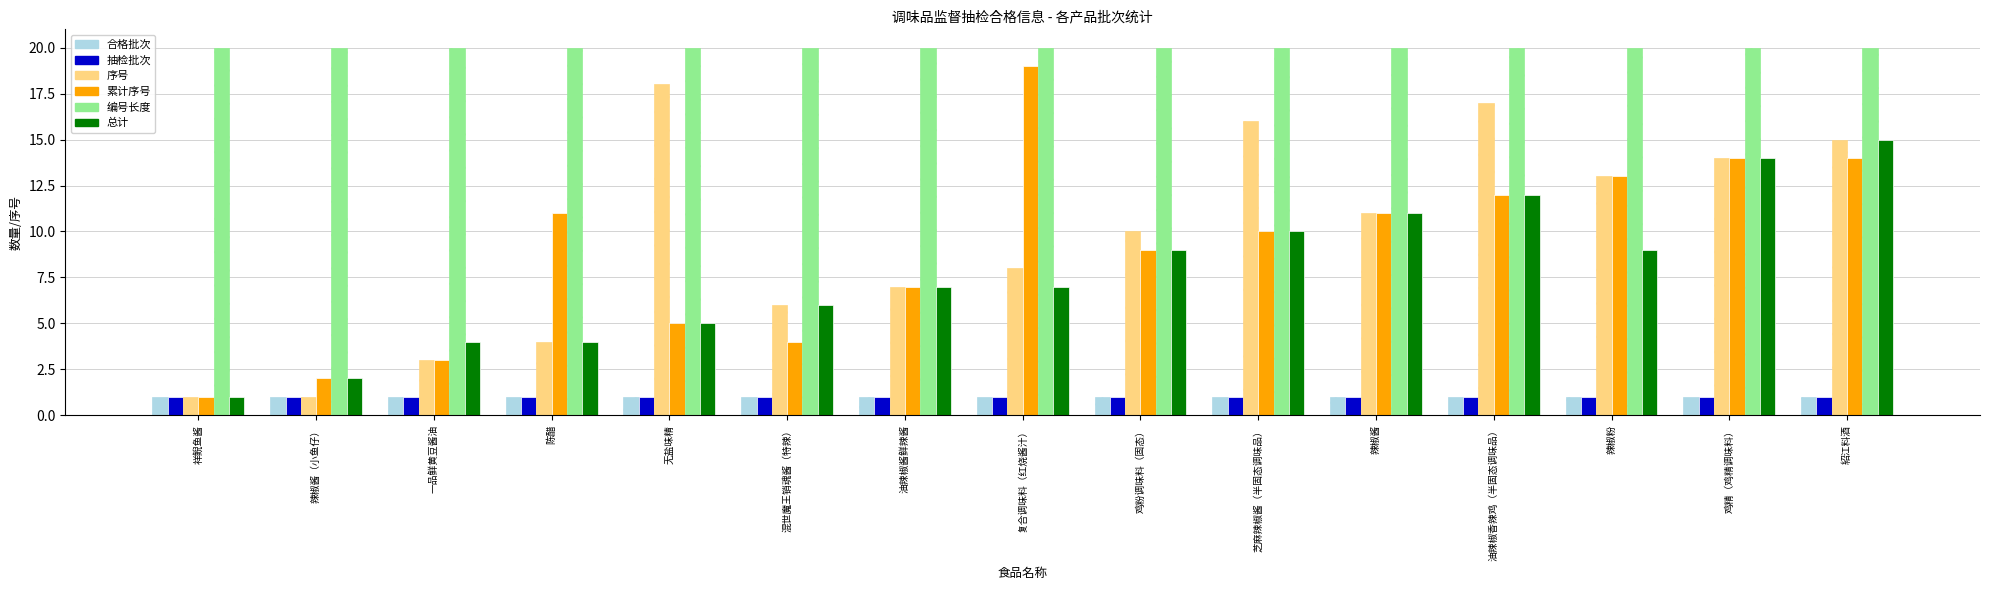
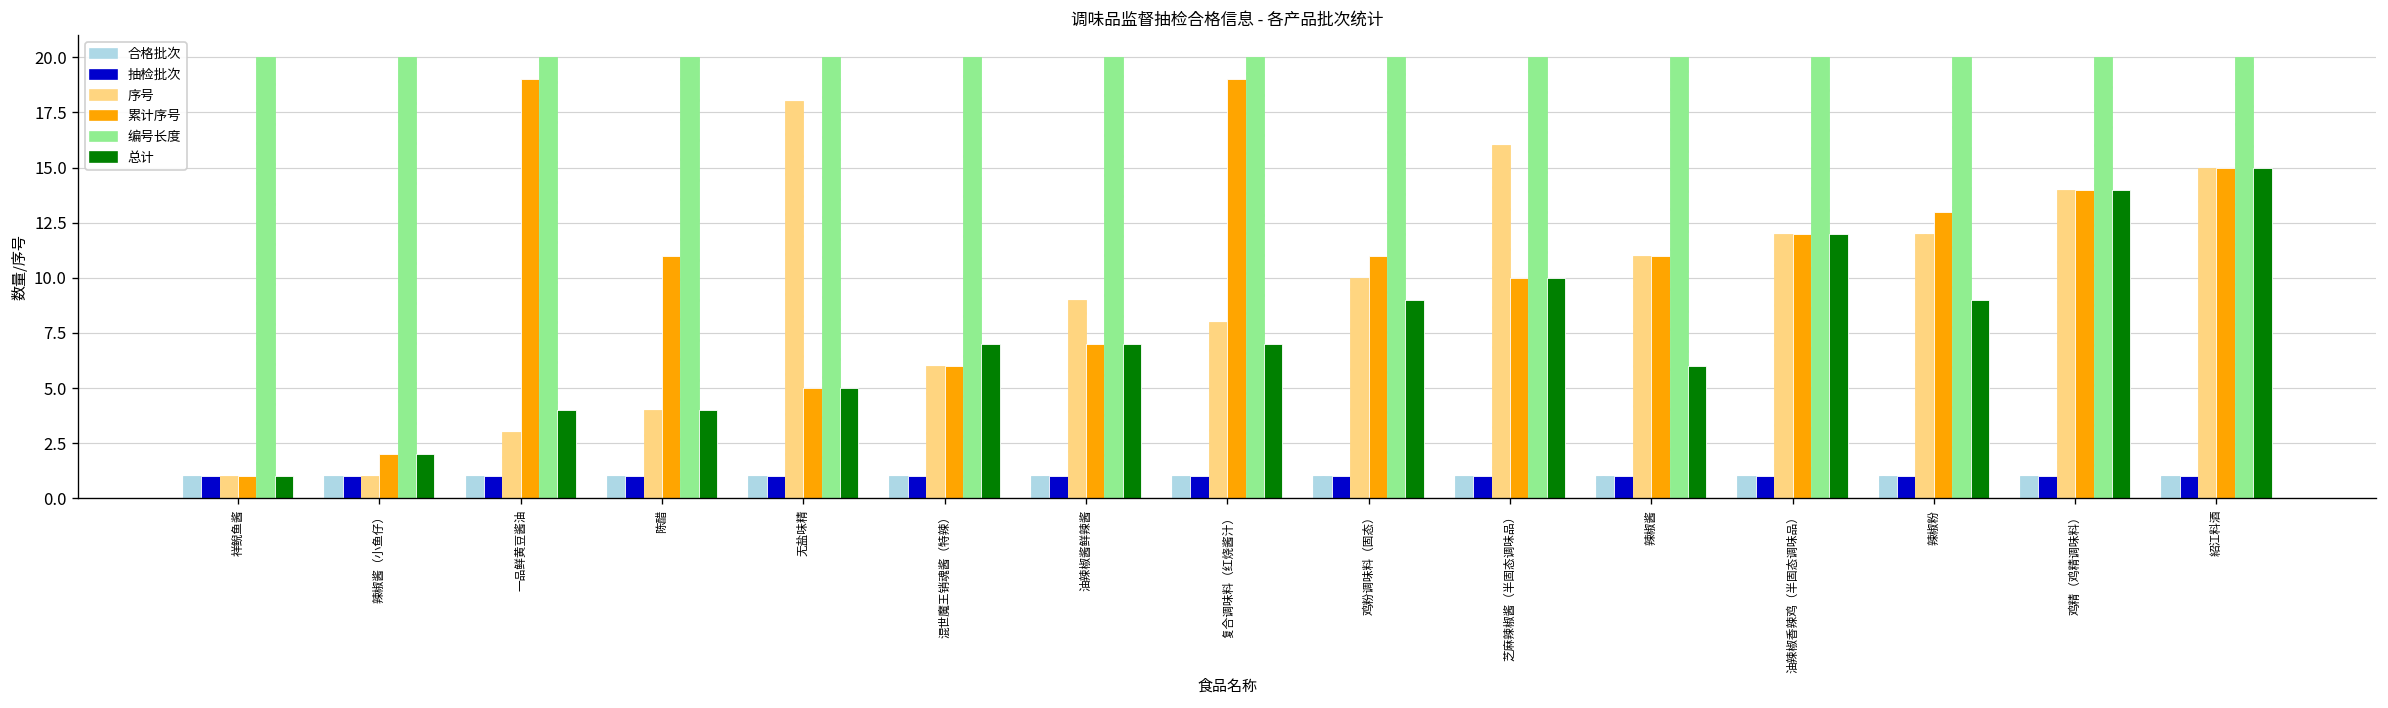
  {
    "合格批次": {
      "祥鲵鱼酱": 1,
      "辣椒酱（小鱼仔）": 1,
      "一品鲜黄豆酱油": 1,
      "陈醋": 1,
      "无盐味精": 1,
      "混世魔王销魂酱（特辣）": 1,
      "油辣椒酱鲜辣酱": 1,
      "复合调味料（红烧酱汁）": 1,
      "鸡粉调味料（固态）": 1,
      "芝麻辣椒酱（半固态调味品）": 1,
      "辣椒酱": 1,
      "油辣椒香辣鸡（半固态调味品）": 1,
      "辣椒粉": 1,
      "鸡精（鸡精调味料）": 1,
      "紹江料酒": 1
    },
    "抽检批次": {
      "祥鲵鱼酱": 1,
      "辣椒酱（小鱼仔）": 1,
      "一品鲜黄豆酱油": 1,
      "陈醋": 1,
      "无盐味精": 1,
      "混世魔王销魂酱（特辣）": 1,
      "油辣椒酱鲜辣酱": 1,
      "复合调味料（红烧酱汁）": 1,
      "鸡粉调味料（固态）": 1,
      "芝麻辣椒酱（半固态调味品）": 1,
      "辣椒酱": 1,
      "油辣椒香辣鸡（半固态调味品）": 1,
      "辣椒粉": 1,
      "鸡精（鸡精调味料）": 1,
      "紹江料酒": 1
    },
    "序号": {
      "祥鲵鱼酱": 1,
      "辣椒酱（小鱼仔）": 1,
      "一品鲜黄豆酱油": 3,
      "陈醋": 4,
      "无盐味精": 18,
      "混世魔王销魂酱（特辣）": 6,
-     "油辣椒酱鲜辣酱": 7,
+     "油辣椒酱鲜辣酱": 9,
      "复合调味料（红烧酱汁）": 8,
      "鸡粉调味料（固态）": 10,
      "芝麻辣椒酱（半固态调味品）": 16,
      "辣椒酱": 11,
-     "油辣椒香辣鸡（半固态调味品）": 17,
-     "辣椒粉": 13,
+     "油辣椒香辣鸡（半固态调味品）": 12,
+     "辣椒粉": 12,
      "鸡精（鸡精调味料）": 14,
      "紹江料酒": 15
    },
    "累计序号": {
      "祥鲵鱼酱": 1,
      "辣椒酱（小鱼仔）": 2,
-     "一品鲜黄豆酱油": 3,
+     "一品鲜黄豆酱油": 19,
      "陈醋": 11,
      "无盐味精": 5,
-     "混世魔王销魂酱（特辣）": 4,
+     "混世魔王销魂酱（特辣）": 6,
      "油辣椒酱鲜辣酱": 7,
      "复合调味料（红烧酱汁）": 19,
-     "鸡粉调味料（固态）": 9,
+     "鸡粉调味料（固态）": 11,
      "芝麻辣椒酱（半固态调味品）": 10,
      "辣椒酱": 11,
      "油辣椒香辣鸡（半固态调味品）": 12,
      "辣椒粉": 13,
      "鸡精（鸡精调味料）": 14,
-     "紹江料酒": 14
+     "紹江料酒": 15
    },
    "编号长度": {
      "祥鲵鱼酱": 20,
      "辣椒酱（小鱼仔）": 20,
      "一品鲜黄豆酱油": 20,
      "陈醋": 20,
      "无盐味精": 20,
      "混世魔王销魂酱（特辣）": 20,
      "油辣椒酱鲜辣酱": 20,
      "复合调味料（红烧酱汁）": 20,
      "鸡粉调味料（固态）": 20,
      "芝麻辣椒酱（半固态调味品）": 20,
      "辣椒酱": 20,
      "油辣椒香辣鸡（半固态调味品）": 20,
      "辣椒粉": 20,
      "鸡精（鸡精调味料）": 20,
      "紹江料酒": 20
    },
    "总计": {
      "祥鲵鱼酱": 1,
      "辣椒酱（小鱼仔）": 2,
      "一品鲜黄豆酱油": 4,
      "陈醋": 4,
      "无盐味精": 5,
-     "混世魔王销魂酱（特辣）": 6,
+     "混世魔王销魂酱（特辣）": 7,
      "油辣椒酱鲜辣酱": 7,
      "复合调味料（红烧酱汁）": 7,
      "鸡粉调味料（固态）": 9,
      "芝麻辣椒酱（半固态调味品）": 10,
-     "辣椒酱": 11,
+     "辣椒酱": 6,
      "油辣椒香辣鸡（半固态调味品）": 12,
      "辣椒粉": 9,
      "鸡精（鸡精调味料）": 14,
      "紹江料酒": 15
    }
  }
